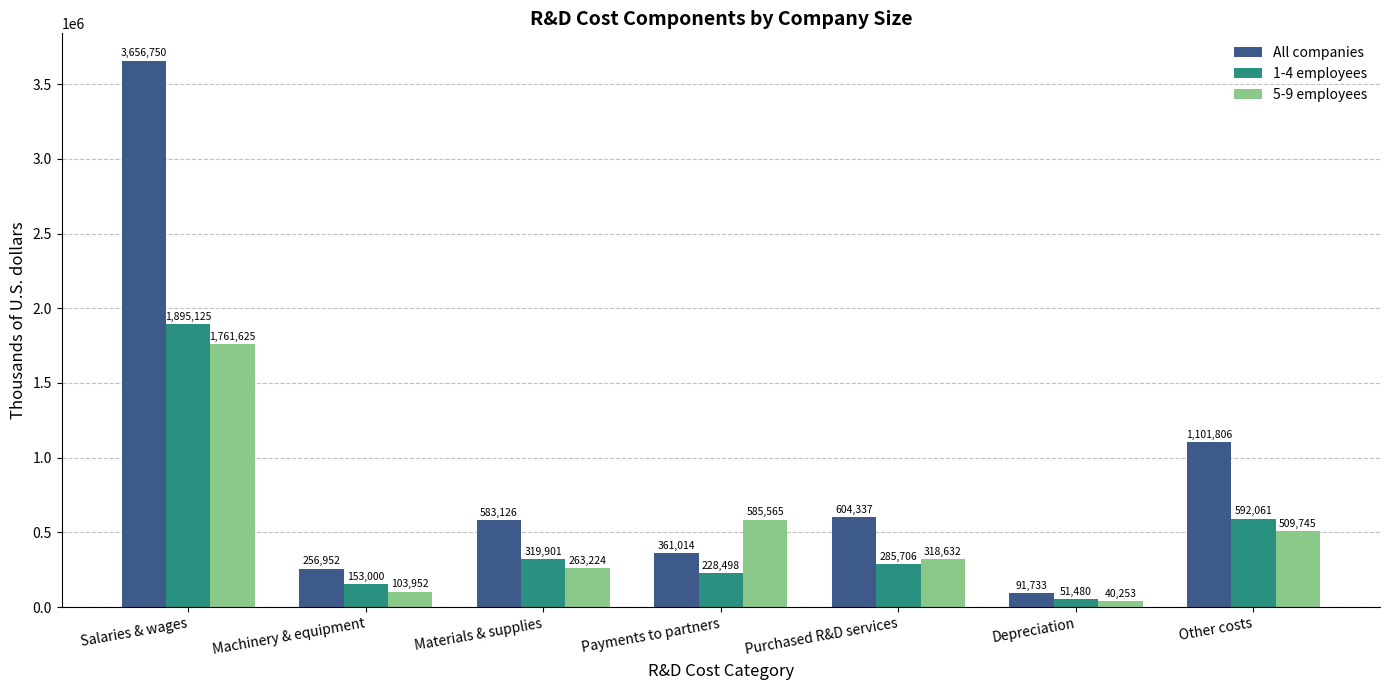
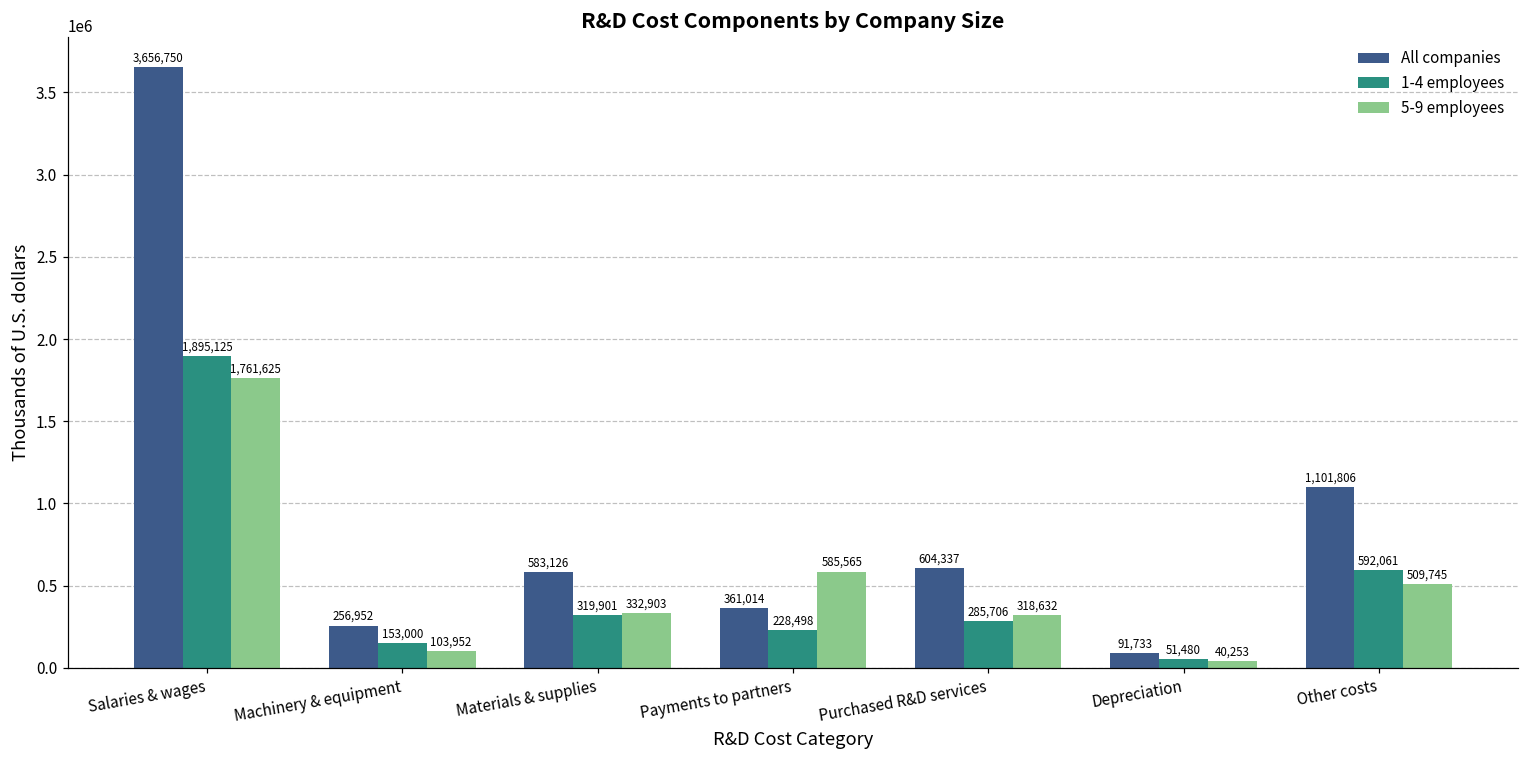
  {
    "5-9 employees": {
      "Salaries & wages": "1,761,625",
      "Machinery & equipment": "103,952",
-     "Materials & supplies": "263,224",
+     "Materials & supplies": "332,903",
      "Payments to partners": "585,565",
      "Purchased R&D services": "318,632",
      "Depreciation": "40,253",
      "Other costs": "509,745"
    }
  }
